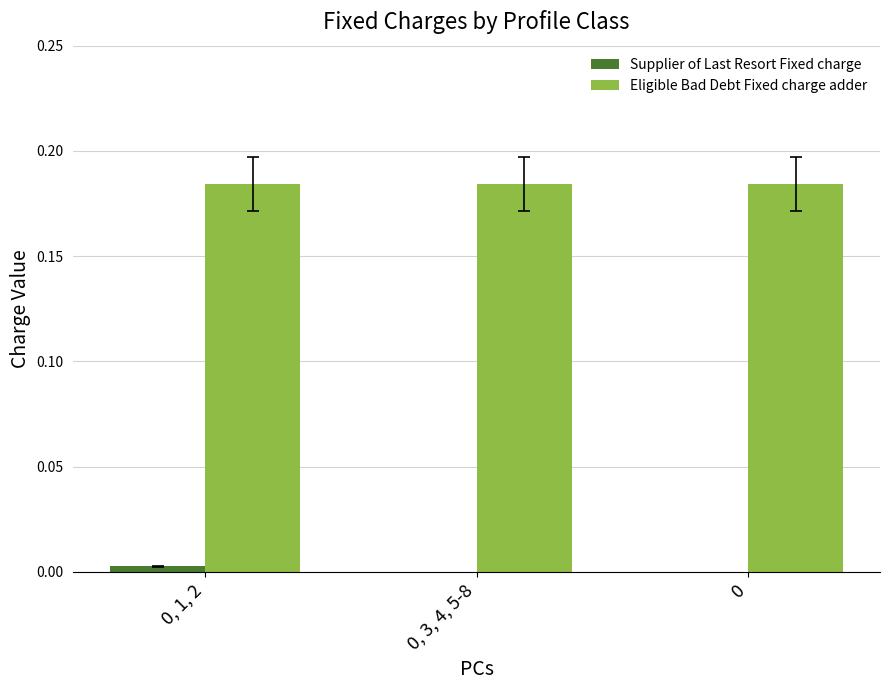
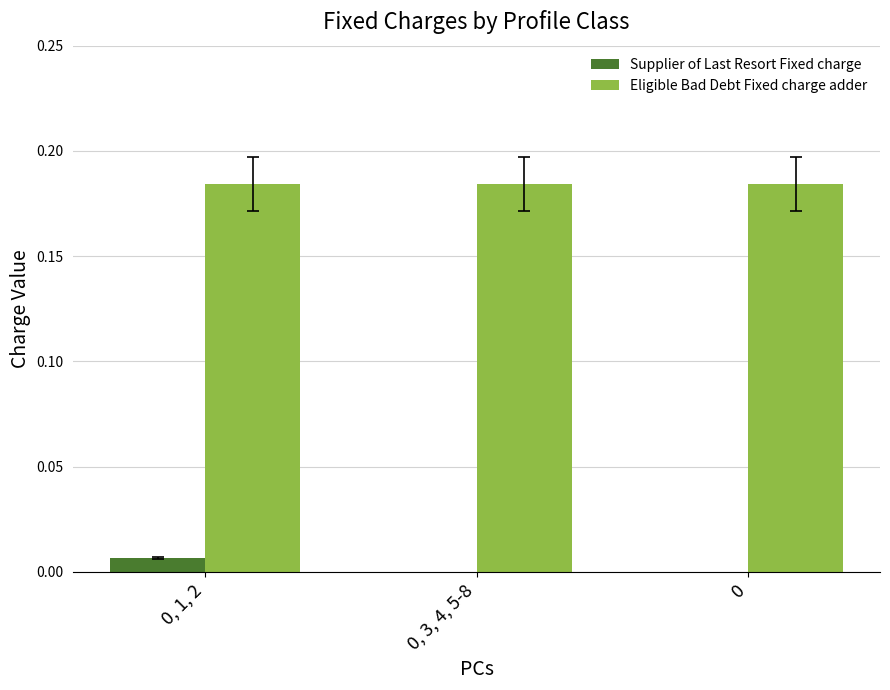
  {
    "Supplier of Last Resort Fixed charge": {
-     "0, 1, 2": 0.003,
+     "0, 1, 2": 0.007,
      "0, 3, 4, 5-8": 0.000,
      "0": 0.000
    },
    "Eligible Bad Debt Fixed charge adder": {
      "0, 1, 2": 0.184,
      "0, 3, 4, 5-8": 0.184,
      "0": 0.184
    }
  }
